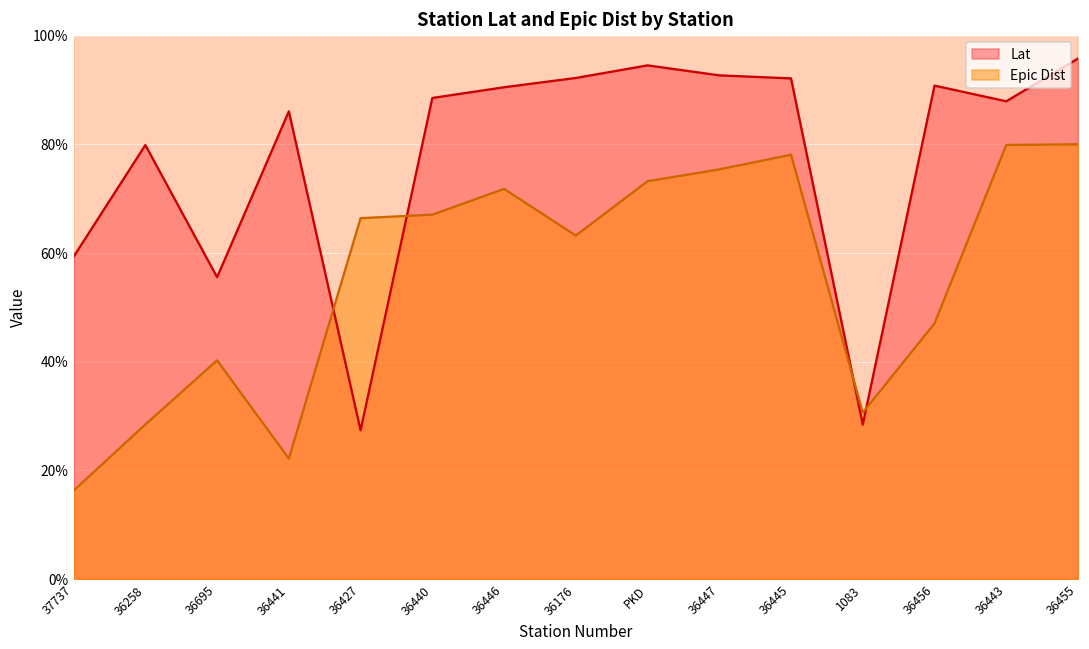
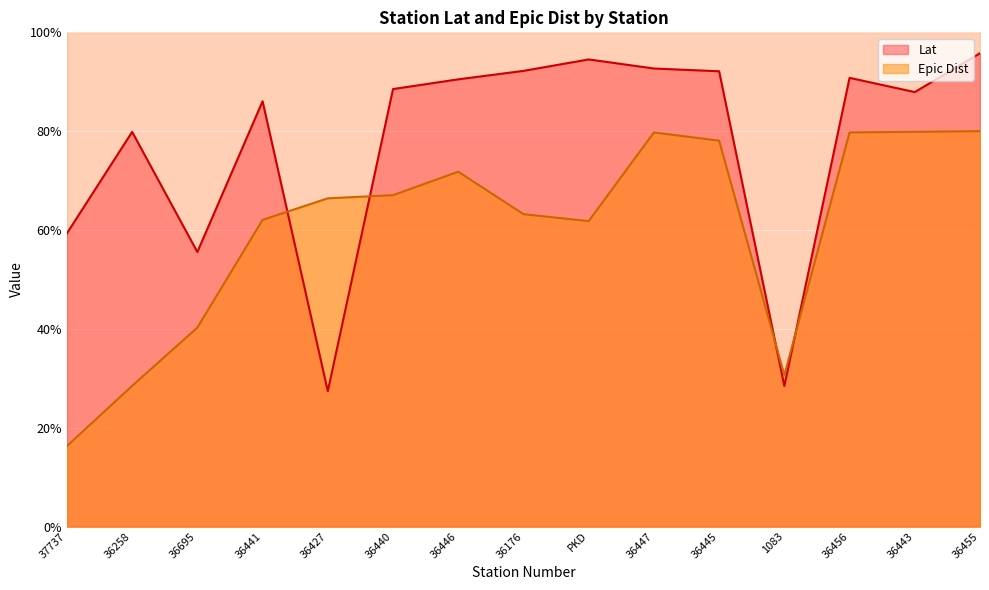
  {
    "Epic Dist": {
      "37737": "16%",
      "36258": "28%",
      "36695": "40%",
-     "36441": "22%",
+     "36441": "62%",
      "36427": "66%",
      "36440": "67%",
      "36446": "72%",
      "36176": "63%",
-     "PKD": "73%",
-     "36447": "75%",
+     "PKD": "62%",
+     "36447": "80%",
      "36445": "78%",
      "1083": "31%",
-     "36456": "47%",
+     "36456": "80%",
      "36443": "80%",
      "36455": "80%"
    }
  }
